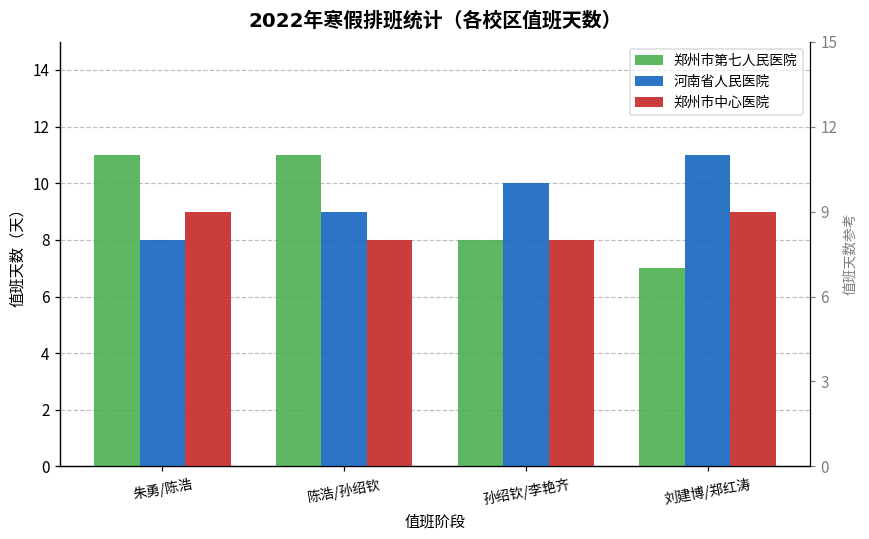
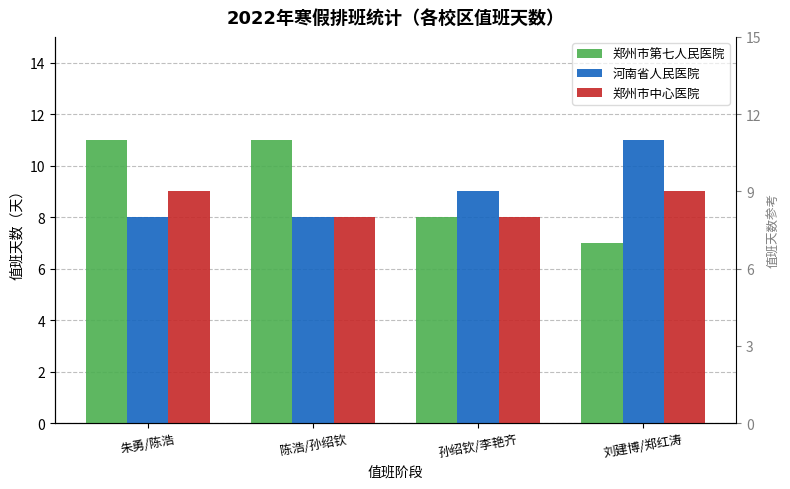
  {
    "郑州市第七人民医院": {
      "朱勇/陈浩": 11,
      "陈浩/孙绍钦": 11,
      "孙绍钦/李艳齐": 8,
      "刘建博/郑红涛": 7
    },
    "河南省人民医院": {
      "朱勇/陈浩": 8,
-     "陈浩/孙绍钦": 9,
-     "孙绍钦/李艳齐": 10,
+     "陈浩/孙绍钦": 8,
+     "孙绍钦/李艳齐": 9,
      "刘建博/郑红涛": 11
    },
    "郑州市中心医院": {
      "朱勇/陈浩": 9,
      "陈浩/孙绍钦": 8,
      "孙绍钦/李艳齐": 8,
      "刘建博/郑红涛": 9
    }
  }
